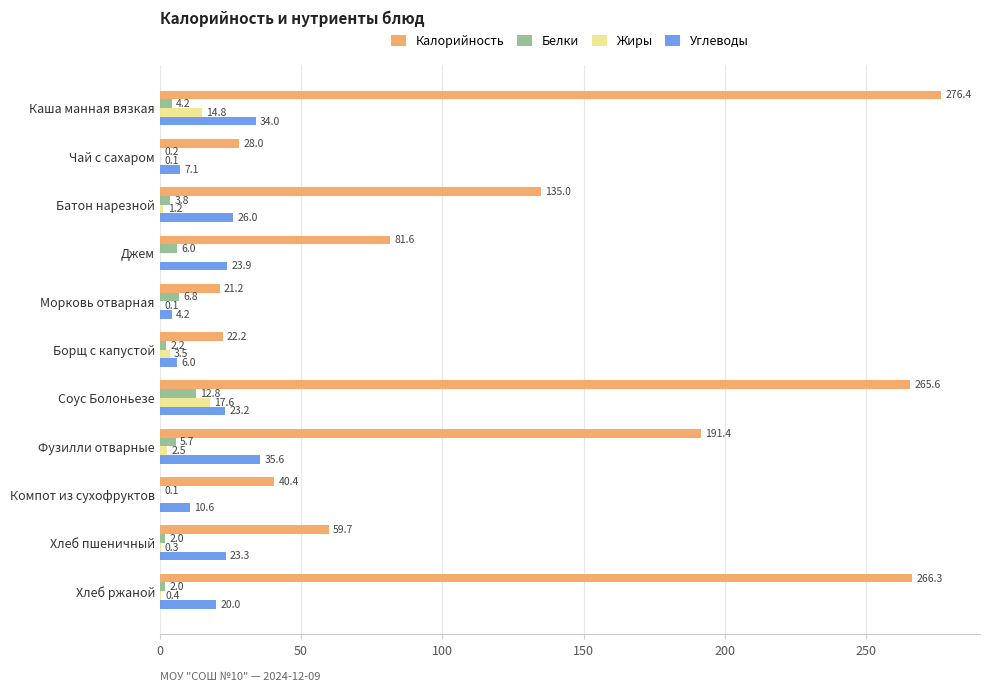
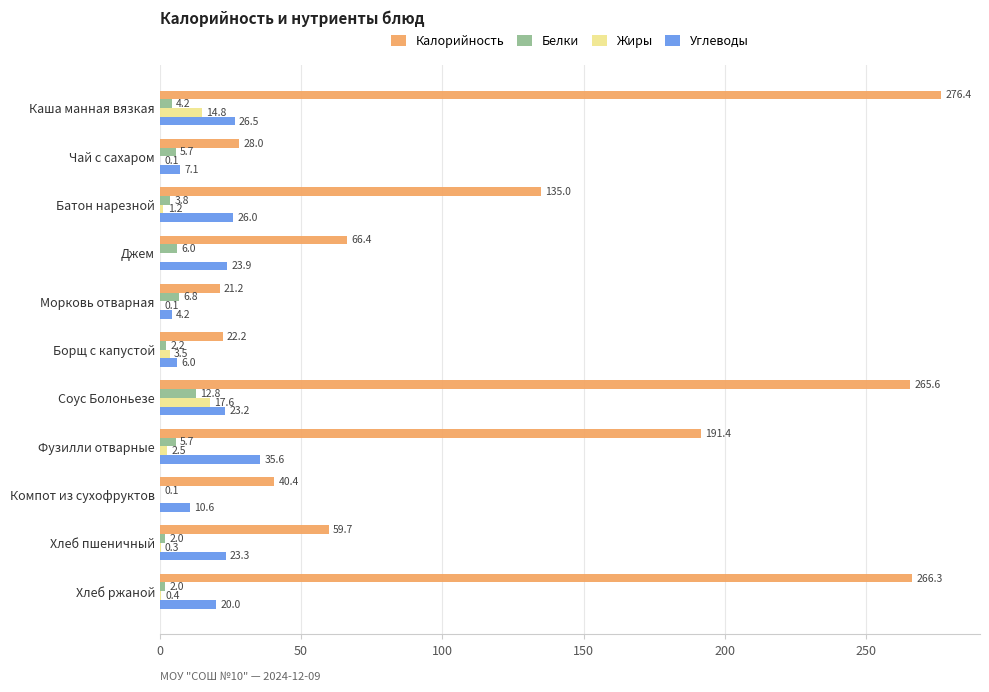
  {
    "Калорийность": {
      "Каша манная вязкая": 276.4,
      "Чай с сахаром": 28.0,
      "Батон нарезной": 135.0,
-     "Джем": 81.6,
+     "Джем": 66.4,
      "Морковь отварная": 21.2,
      "Борщ с капустой": 22.2,
      "Соус Болоньезе": 265.6,
      "Фузилли отварные": 191.4,
      "Компот из сухофруктов": 40.4,
      "Хлеб пшеничный": 59.7,
      "Хлеб ржаной": 266.3
    },
    "Белки": {
      "Каша манная вязкая": 4.2,
-     "Чай с сахаром": 0.2,
+     "Чай с сахаром": 5.7,
      "Батон нарезной": 3.8,
      "Джем": 6.0,
      "Морковь отварная": 6.8,
      "Борщ с капустой": 2.2,
      "Соус Болоньезе": 12.8,
      "Фузилли отварные": 5.7,
      "Компот из сухофруктов": 0.1,
      "Хлеб пшеничный": 2.0,
      "Хлеб ржаной": 2.0
    },
    "Жиры": {
      "Каша манная вязкая": 14.8,
      "Чай с сахаром": 0.1,
      "Батон нарезной": 1.2,
      "Морковь отварная": 0.1,
      "Борщ с капустой": 3.5,
      "Соус Болоньезе": 17.6,
      "Фузилли отварные": 2.5,
      "Хлеб пшеничный": 0.3,
      "Хлеб ржаной": 0.4
    },
    "Углеводы": {
-     "Каша манная вязкая": 34.0,
+     "Каша манная вязкая": 26.5,
      "Чай с сахаром": 7.1,
      "Батон нарезной": 26.0,
      "Джем": 23.9,
      "Морковь отварная": 4.2,
      "Борщ с капустой": 6.0,
      "Соус Болоньезе": 23.2,
      "Фузилли отварные": 35.6,
      "Компот из сухофруктов": 10.6,
      "Хлеб пшеничный": 23.3,
      "Хлеб ржаной": 20.0
    }
  }
